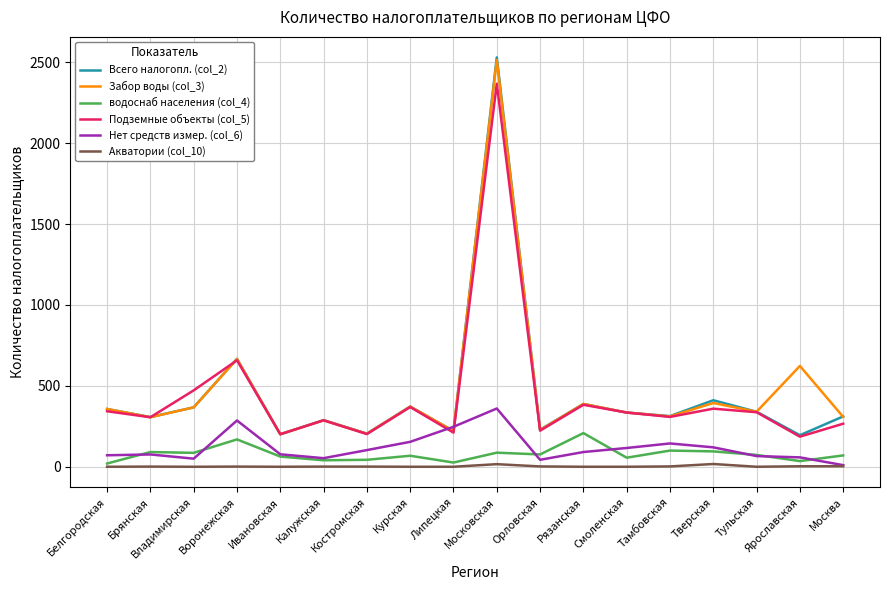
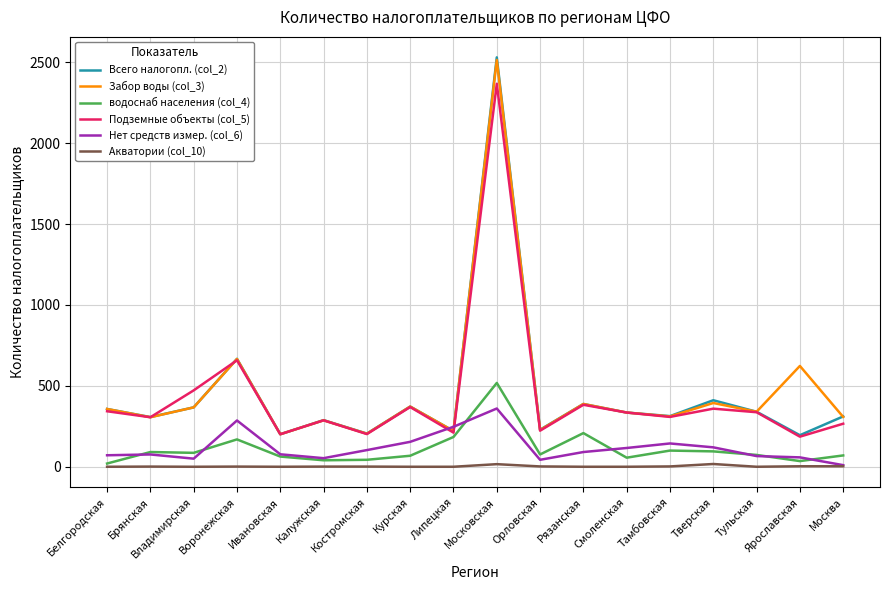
  {
    "Всего налогопл. (col_2)": {
      "Тверская": 410
    },
    "Забор воды (col_3)": {
      "Тверская": 390,
      "Ярославская": 620
    },
    "водоснаб населения (col_4)": {
      "Белгородская": 20,
      "Владимирская": 90,
      "Воронежская": 170,
      "Костромская": 40,
      "Курская": 70,
-     "Липецкая": 30,
-     "Московская": 90,
+     "Липецкая": 180,
+     "Московская": 520,
      "Орловская": 80,
      "Рязанская": 210,
      "Смоленская": 60,
      "Тамбовская": 100,
      "Тверская": 100,
      "Ярославская": 40,
      "Москва": 70
    },
    "Подземные объекты (col_5)": {
      "Владимирская": 470,
      "Московская": 2370,
      "Тверская": 360,
      "Москва": 270
    },
    "Нет средств измер. (col_6)": {
      "Белгородская": 70,
      "Владимирская": 50,
      "Воронежская": 290,
      "Костромская": 100,
      "Курская": 150,
      "Липецкая": 250,
      "Московская": 360,
      "Орловская": 40,
      "Рязанская": 90,
      "Смоленская": 120,
      "Тамбовская": 140,
      "Тверская": 120,
      "Ярославская": 60
    },
    "Акватории (col_10)": {
      "Белгородская": 0,
      "Брянская": 0,
      "Владимирская": 0,
      "Воронежская": 0,
      "Ивановская": 0,
      "Калужская": 0,
      "Костромская": 0,
      "Курская": 0,
      "Липецкая": 0,
      "Московская": 20,
      "Орловская": 0,
      "Рязанская": 0,
      "Смоленская": 0,
      "Тамбовская": 0,
      "Тверская": 20,
      "Тульская": 0,
      "Ярославская": 0
    }
  }
